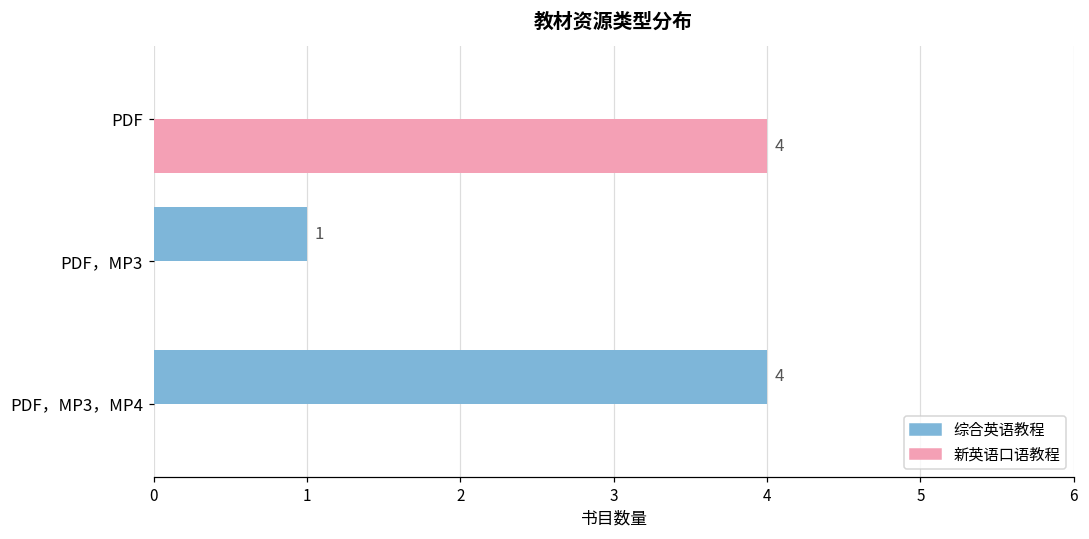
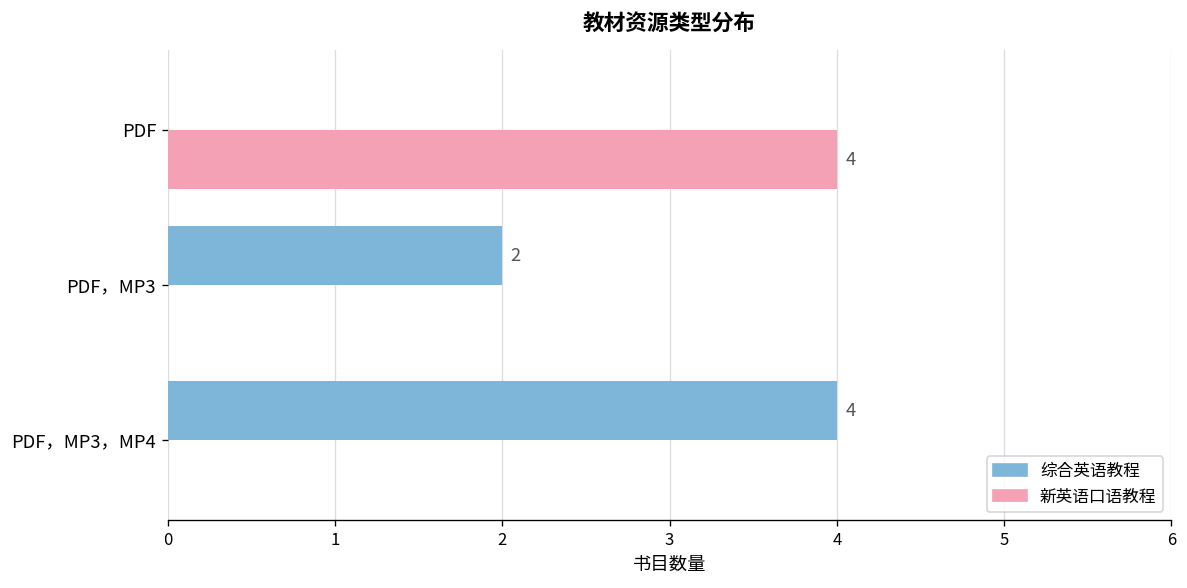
  {
    "综合英语教程": {
-     "PDF，MP3": 1,
+     "PDF，MP3": 2,
      "PDF，MP3，MP4": 4
    },
    "新英语口语教程": {
      "PDF": 4
    }
  }
